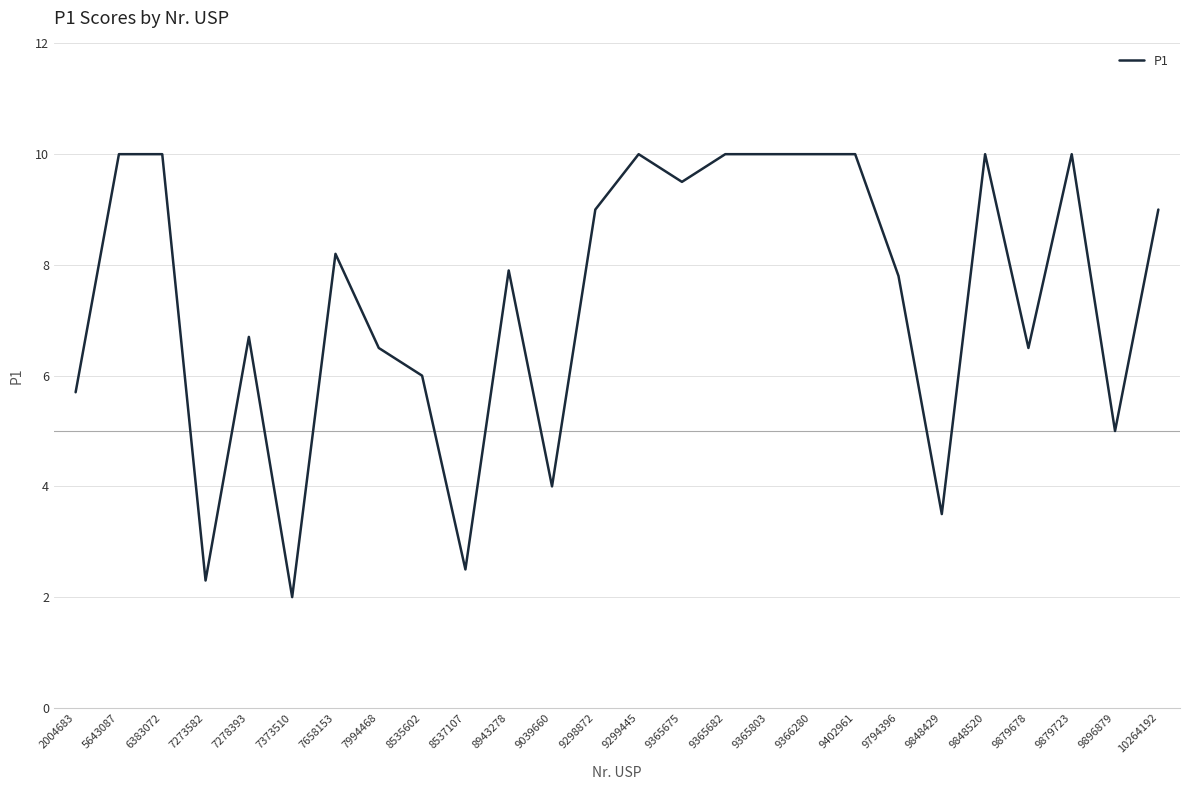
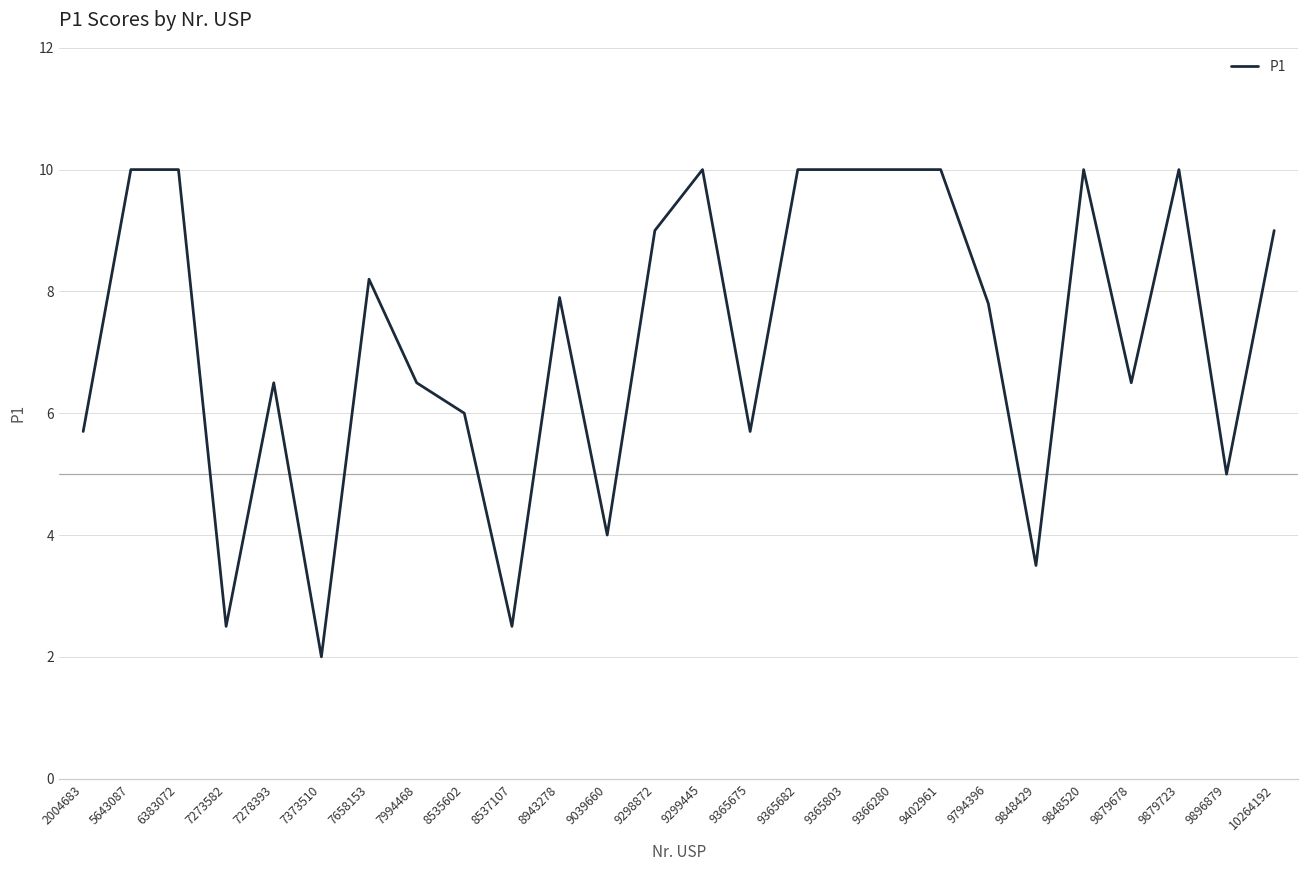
  {
    "2004683": 5.7,
    "5643087": 10.0,
    "6383072": 10.0,
-   "7273582": 2.3,
-   "7278393": 6.7,
+   "7273582": 2.5,
+   "7278393": 6.5,
    "7373510": 2.0,
    "7658153": 8.2,
    "7994468": 6.5,
    "8535602": 6.0,
    "8537107": 2.5,
    "8943278": 7.9,
    "9039660": 4.0,
    "9298872": 9.0,
    "9299445": 10.0,
-   "9365675": 9.5,
+   "9365675": 5.7,
    "9365682": 10.0,
    "9365803": 10.0,
    "9366280": 10.0,
    "9402961": 10.0,
    "9794396": 7.8,
    "9848429": 3.5,
    "9848520": 10.0,
    "9879678": 6.5,
    "9879723": 10.0,
    "9896879": 5.0,
    "10264192": 9.0
  }
